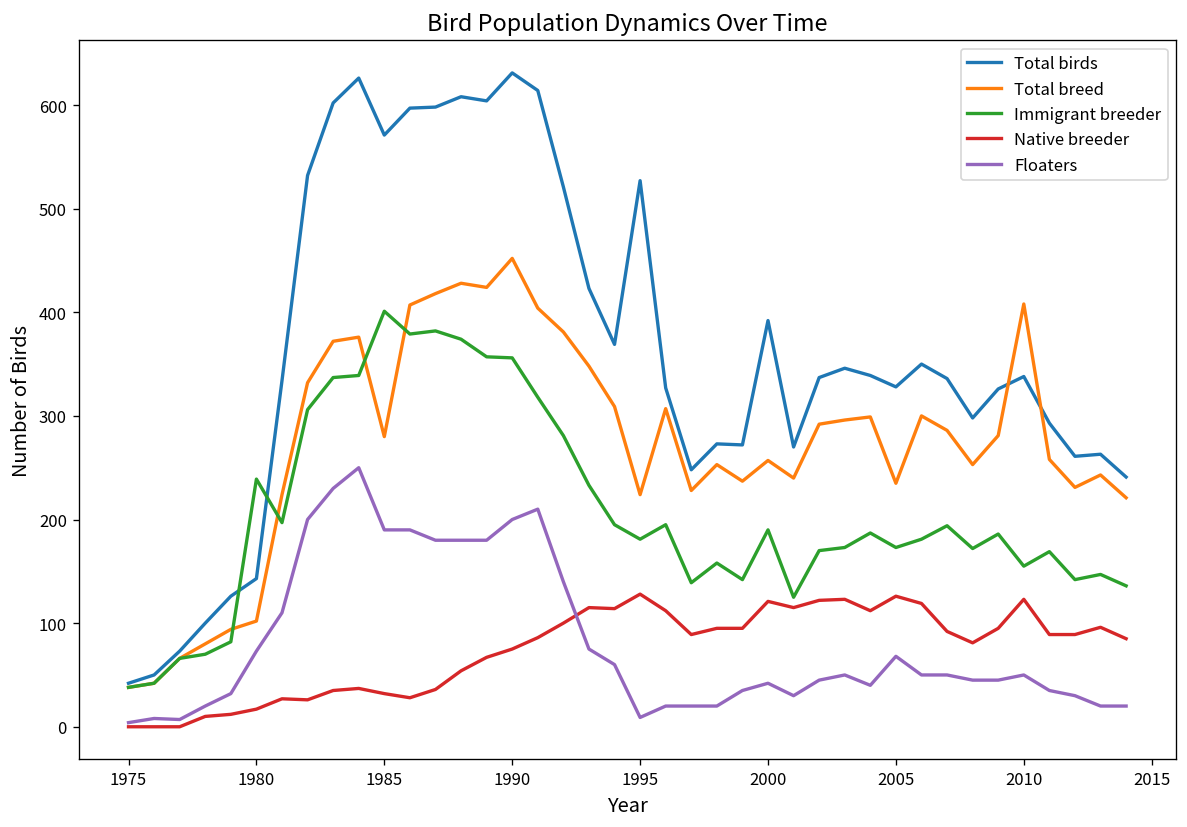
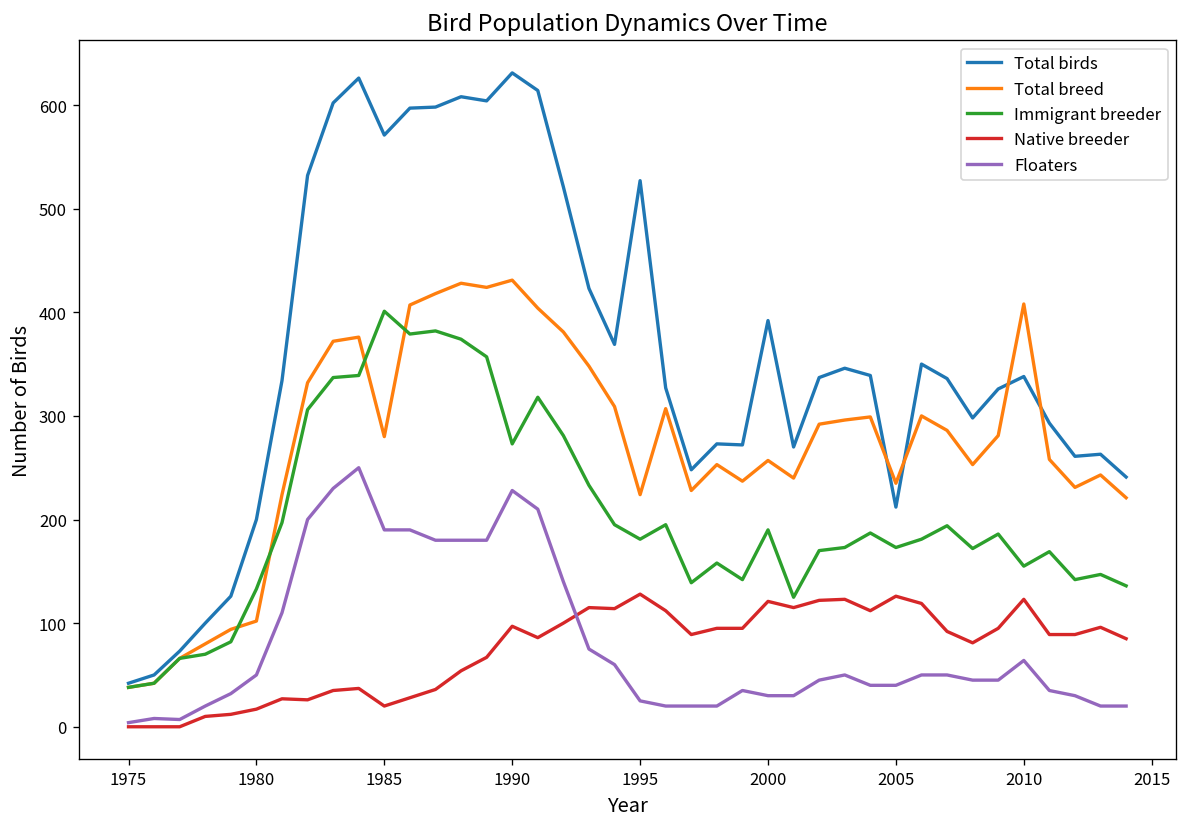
  {
    "Total birds": {
      "1975": 40,
-     "1980": 140,
+     "1980": 200,
      "1985": 570,
      "1990": 630,
      "1995": 530,
      "2000": 390,
-     "2005": 330,
+     "2005": 210,
      "2010": 340
    },
    "Total breed": {
      "1980": 100,
      "1985": 280,
-     "1990": 450,
+     "1990": 430,
      "1995": 220,
      "2000": 260,
      "2005": 240,
      "2010": 410
    },
    "Immigrant breeder": {
-     "1980": 240,
+     "1980": 130,
      "1985": 400,
-     "1990": 360,
+     "1990": 270,
      "1995": 180,
      "2000": 190,
      "2005": 170,
      "2010": 160
    },
    "Native breeder": {
      "1975": 0,
      "1980": 20,
-     "1985": 30,
-     "1990": 80,
+     "1985": 20,
+     "1990": 100,
      "1995": 130,
      "2000": 120,
      "2005": 130,
      "2010": 120
    },
    "Floaters": {
      "1975": 0,
-     "1980": 70,
+     "1980": 50,
      "1985": 190,
-     "1990": 200,
-     "1995": 10,
-     "2000": 40,
-     "2005": 70,
-     "2010": 50
+     "1990": 230,
+     "1995": 30,
+     "2000": 30,
+     "2005": 40,
+     "2010": 60
    }
  }
